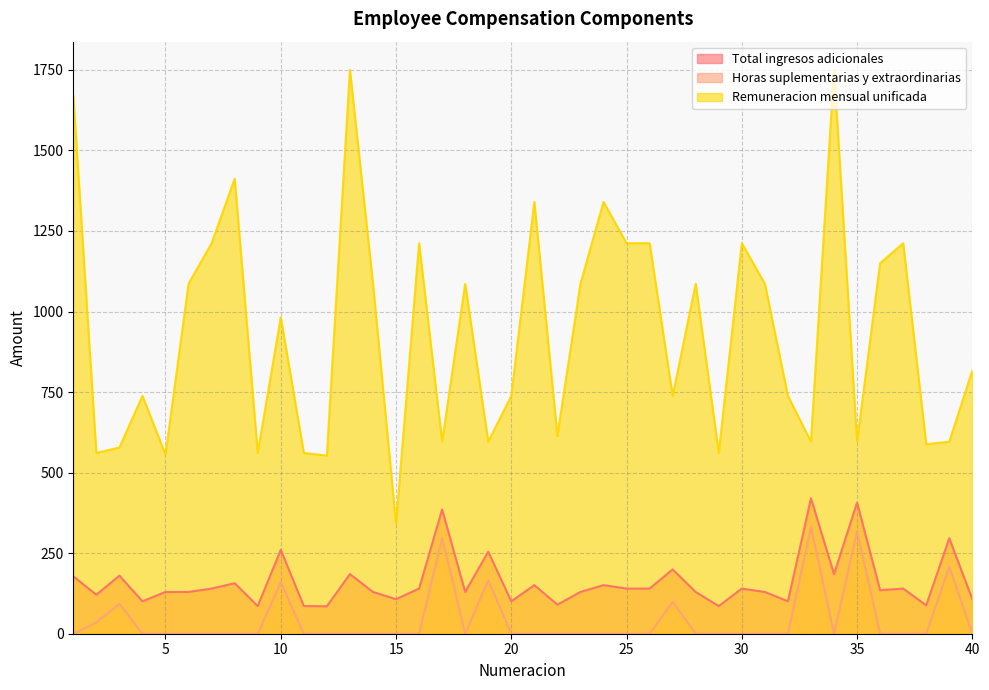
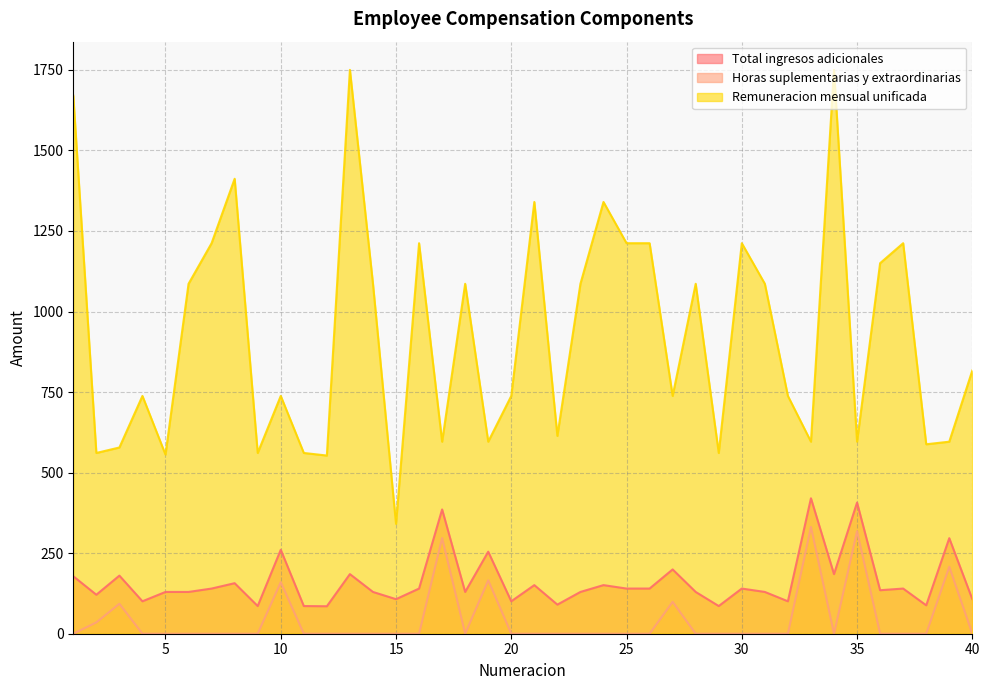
  {
    "Remuneracion mensual unificada": {
      "5": 560,
-     "10": 980,
+     "10": 740,
      "15": 340,
      "20": 740,
      "25": 1210,
      "30": 1210,
      "35": 600,
      "40": 820
    }
  }
